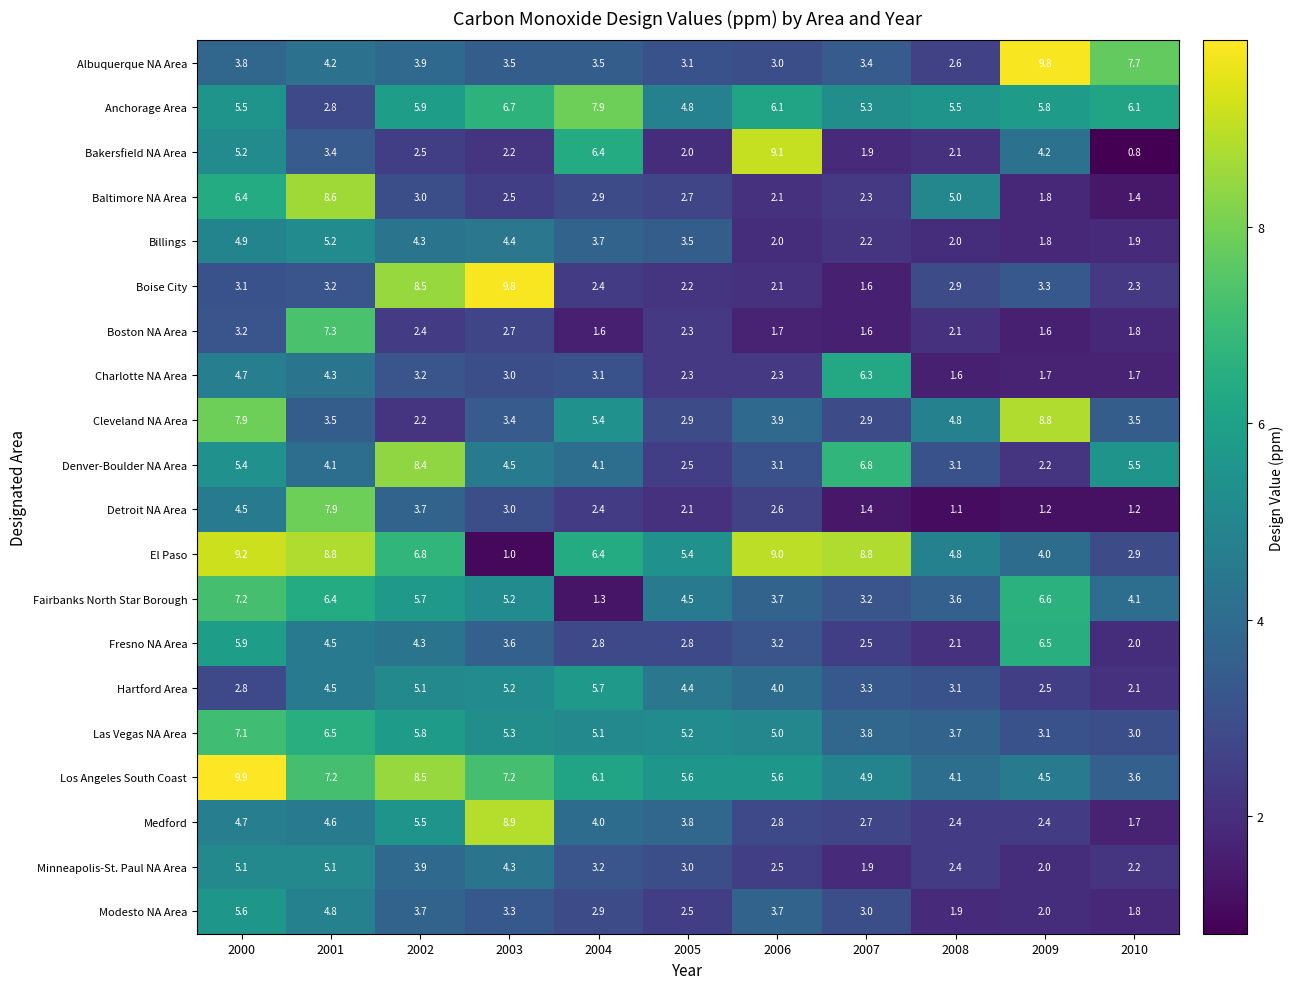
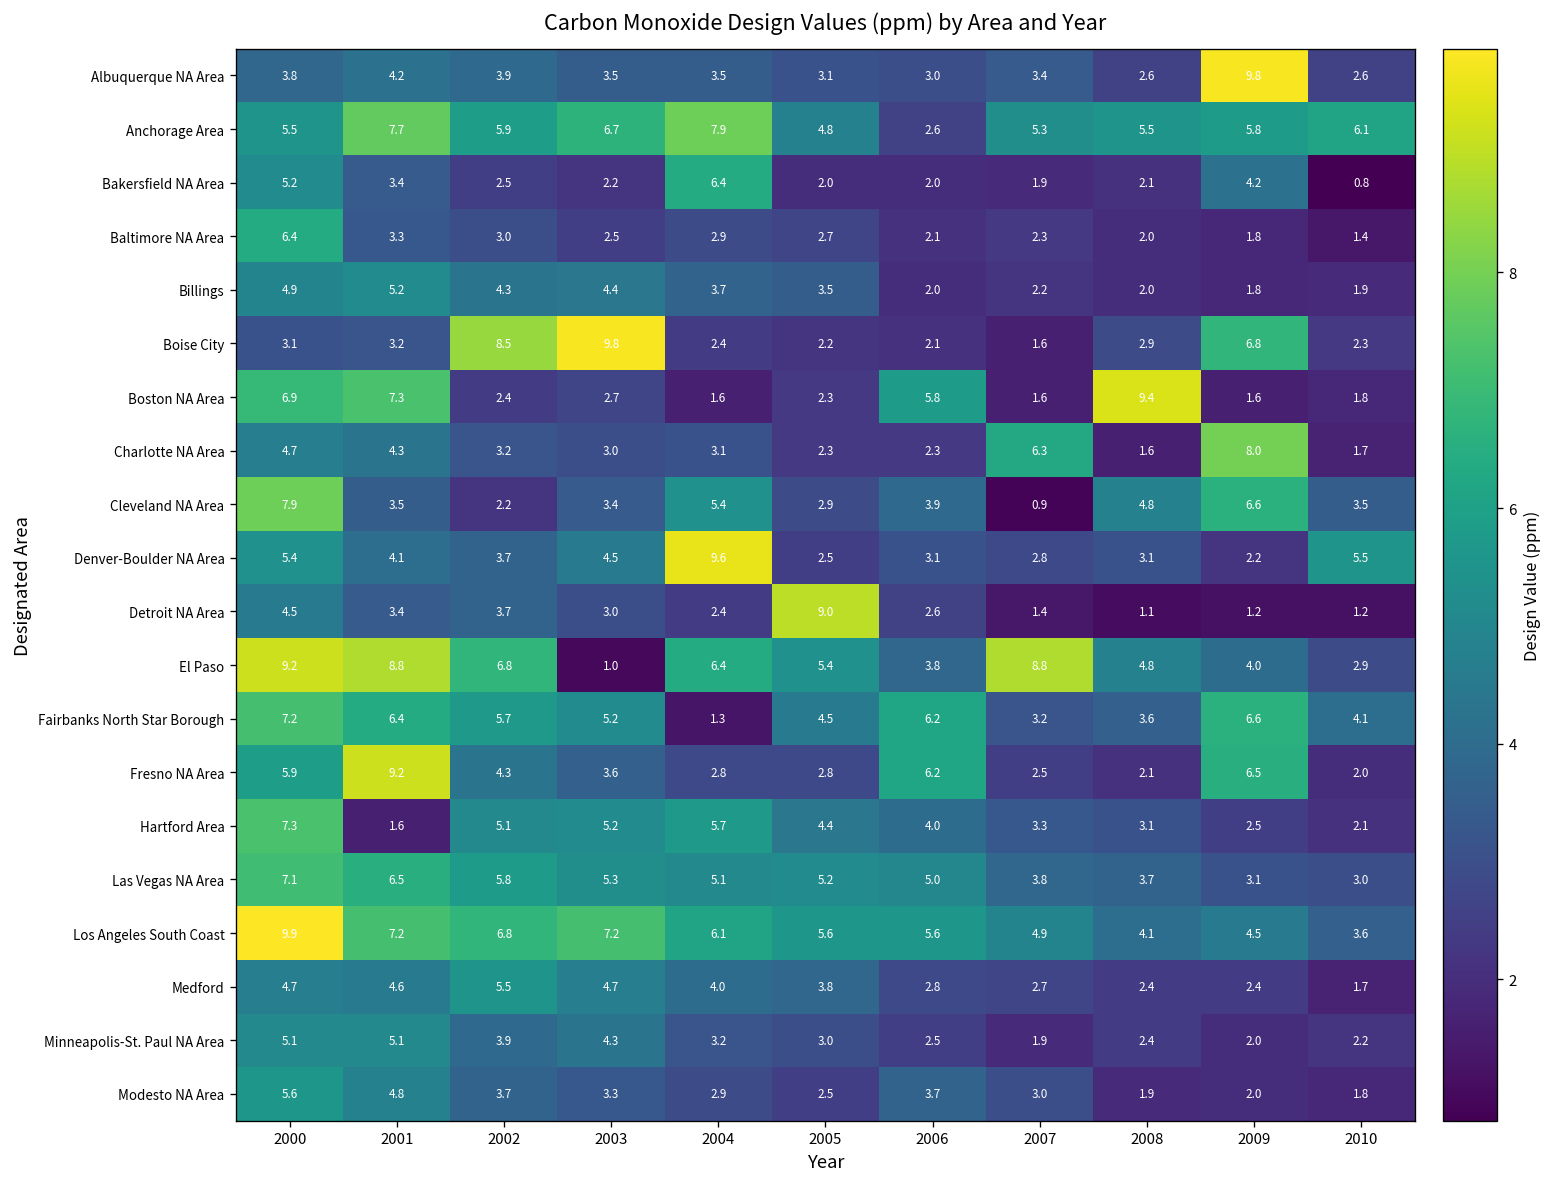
  {
    "Albuquerque NA Area": {
      "2000": 3.8,
      "2001": 4.2,
      "2002": 3.9,
      "2003": 3.5,
      "2004": 3.5,
      "2005": 3.1,
      "2006": 3.0,
      "2007": 3.4,
      "2008": 2.6,
      "2009": 9.8,
-     "2010": 7.7
+     "2010": 2.6
    },
    "Anchorage Area": {
      "2000": 5.5,
-     "2001": 2.8,
+     "2001": 7.7,
      "2002": 5.9,
      "2003": 6.7,
      "2004": 7.9,
      "2005": 4.8,
-     "2006": 6.1,
+     "2006": 2.6,
      "2007": 5.3,
      "2008": 5.5,
      "2009": 5.8,
      "2010": 6.1
    },
    "Bakersfield NA Area": {
      "2000": 5.2,
      "2001": 3.4,
      "2002": 2.5,
      "2003": 2.2,
      "2004": 6.4,
      "2005": 2.0,
-     "2006": 9.1,
+     "2006": 2.0,
      "2007": 1.9,
      "2008": 2.1,
      "2009": 4.2,
      "2010": 0.8
    },
    "Baltimore NA Area": {
      "2000": 6.4,
-     "2001": 8.6,
+     "2001": 3.3,
      "2002": 3.0,
      "2003": 2.5,
      "2004": 2.9,
      "2005": 2.7,
      "2006": 2.1,
      "2007": 2.3,
-     "2008": 5.0,
+     "2008": 2.0,
      "2009": 1.8,
      "2010": 1.4
    },
    "Boise City": {
      "2000": 3.1,
      "2001": 3.2,
      "2002": 8.5,
      "2003": 9.8,
      "2004": 2.4,
      "2005": 2.2,
      "2006": 2.1,
      "2007": 1.6,
      "2008": 2.9,
-     "2009": 3.3,
+     "2009": 6.8,
      "2010": 2.3
    },
    "Boston NA Area": {
-     "2000": 3.2,
+     "2000": 6.9,
      "2001": 7.3,
      "2002": 2.4,
      "2003": 2.7,
      "2004": 1.6,
      "2005": 2.3,
-     "2006": 1.7,
+     "2006": 5.8,
      "2007": 1.6,
-     "2008": 2.1,
+     "2008": 9.4,
      "2009": 1.6,
      "2010": 1.8
    },
    "Charlotte NA Area": {
      "2000": 4.7,
      "2001": 4.3,
      "2002": 3.2,
      "2003": 3.0,
      "2004": 3.1,
      "2005": 2.3,
      "2006": 2.3,
      "2007": 6.3,
      "2008": 1.6,
-     "2009": 1.7,
+     "2009": 8.0,
      "2010": 1.7
    },
    "Cleveland NA Area": {
      "2000": 7.9,
      "2001": 3.5,
      "2002": 2.2,
      "2003": 3.4,
      "2004": 5.4,
      "2005": 2.9,
      "2006": 3.9,
-     "2007": 2.9,
+     "2007": 0.9,
      "2008": 4.8,
-     "2009": 8.8,
+     "2009": 6.6,
      "2010": 3.5
    },
    "Denver-Boulder NA Area": {
      "2000": 5.4,
      "2001": 4.1,
-     "2002": 8.4,
+     "2002": 3.7,
      "2003": 4.5,
-     "2004": 4.1,
+     "2004": 9.6,
      "2005": 2.5,
      "2006": 3.1,
-     "2007": 6.8,
+     "2007": 2.8,
      "2008": 3.1,
      "2009": 2.2,
      "2010": 5.5
    },
    "Detroit NA Area": {
      "2000": 4.5,
-     "2001": 7.9,
+     "2001": 3.4,
      "2002": 3.7,
      "2003": 3.0,
      "2004": 2.4,
-     "2005": 2.1,
+     "2005": 9.0,
      "2006": 2.6,
      "2007": 1.4,
      "2008": 1.1,
      "2009": 1.2,
      "2010": 1.2
    },
    "El Paso": {
      "2000": 9.2,
      "2001": 8.8,
      "2002": 6.8,
      "2003": 1.0,
      "2004": 6.4,
      "2005": 5.4,
-     "2006": 9.0,
+     "2006": 3.8,
      "2007": 8.8,
      "2008": 4.8,
      "2009": 4.0,
      "2010": 2.9
    },
    "Fairbanks North Star Borough": {
      "2000": 7.2,
      "2001": 6.4,
      "2002": 5.7,
      "2003": 5.2,
      "2004": 1.3,
      "2005": 4.5,
-     "2006": 3.7,
+     "2006": 6.2,
      "2007": 3.2,
      "2008": 3.6,
      "2009": 6.6,
      "2010": 4.1
    },
    "Fresno NA Area": {
      "2000": 5.9,
-     "2001": 4.5,
+     "2001": 9.2,
      "2002": 4.3,
      "2003": 3.6,
      "2004": 2.8,
      "2005": 2.8,
-     "2006": 3.2,
+     "2006": 6.2,
      "2007": 2.5,
      "2008": 2.1,
      "2009": 6.5,
      "2010": 2.0
    },
    "Hartford Area": {
-     "2000": 2.8,
-     "2001": 4.5,
+     "2000": 7.3,
+     "2001": 1.6,
      "2002": 5.1,
      "2003": 5.2,
      "2004": 5.7,
      "2005": 4.4,
      "2006": 4.0,
      "2007": 3.3,
      "2008": 3.1,
      "2009": 2.5,
      "2010": 2.1
    },
    "Los Angeles South Coast": {
      "2000": 9.9,
      "2001": 7.2,
-     "2002": 8.5,
+     "2002": 6.8,
      "2003": 7.2,
      "2004": 6.1,
      "2005": 5.6,
      "2006": 5.6,
      "2007": 4.9,
      "2008": 4.1,
      "2009": 4.5,
      "2010": 3.6
    },
    "Medford": {
      "2000": 4.7,
      "2001": 4.6,
      "2002": 5.5,
-     "2003": 8.9,
+     "2003": 4.7,
      "2004": 4.0,
      "2005": 3.8,
      "2006": 2.8,
      "2007": 2.7,
      "2008": 2.4,
      "2009": 2.4,
      "2010": 1.7
    }
  }
